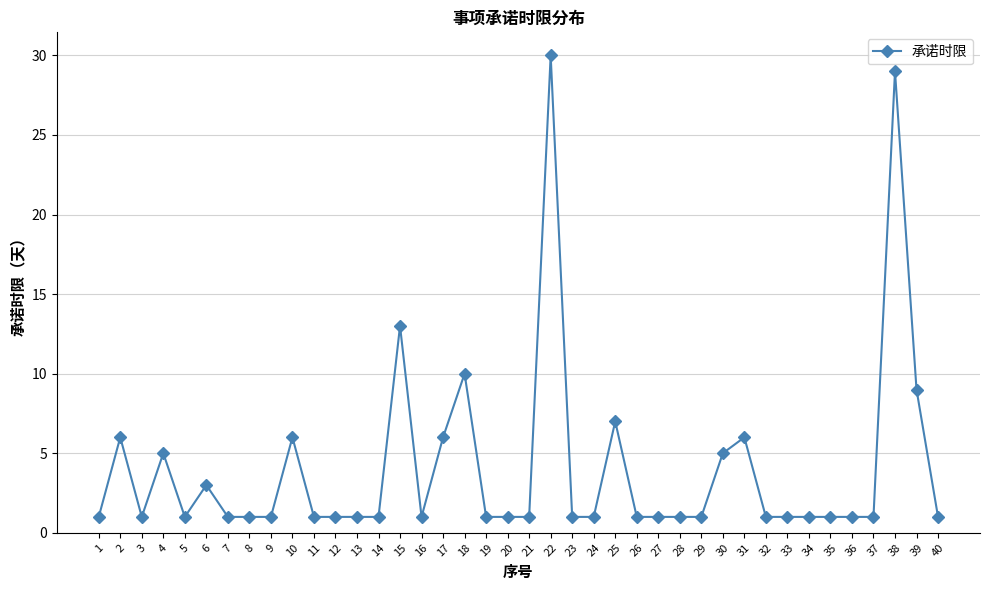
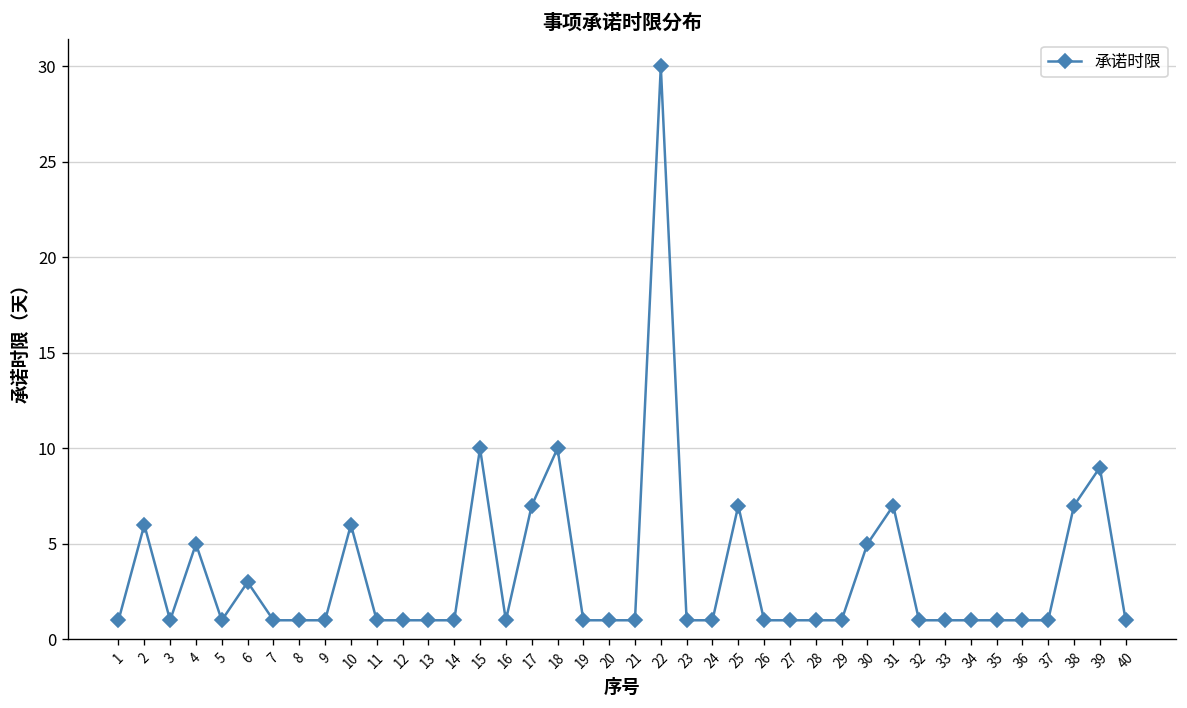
  {
    "1": 1,
    "2": 6,
    "3": 1,
    "4": 5,
    "5": 1,
    "6": 3,
    "7": 1,
    "8": 1,
    "9": 1,
    "10": 6,
    "11": 1,
    "12": 1,
    "13": 1,
    "14": 1,
-   "15": 13,
+   "15": 10,
    "16": 1,
-   "17": 6,
+   "17": 7,
    "18": 10,
    "19": 1,
    "20": 1,
    "21": 1,
    "22": 30,
    "23": 1,
    "24": 1,
    "25": 7,
    "26": 1,
    "27": 1,
    "28": 1,
    "29": 1,
    "30": 5,
-   "31": 6,
+   "31": 7,
    "32": 1,
    "33": 1,
    "34": 1,
    "35": 1,
    "36": 1,
    "37": 1,
-   "38": 29,
+   "38": 7,
    "39": 9,
    "40": 1
  }
